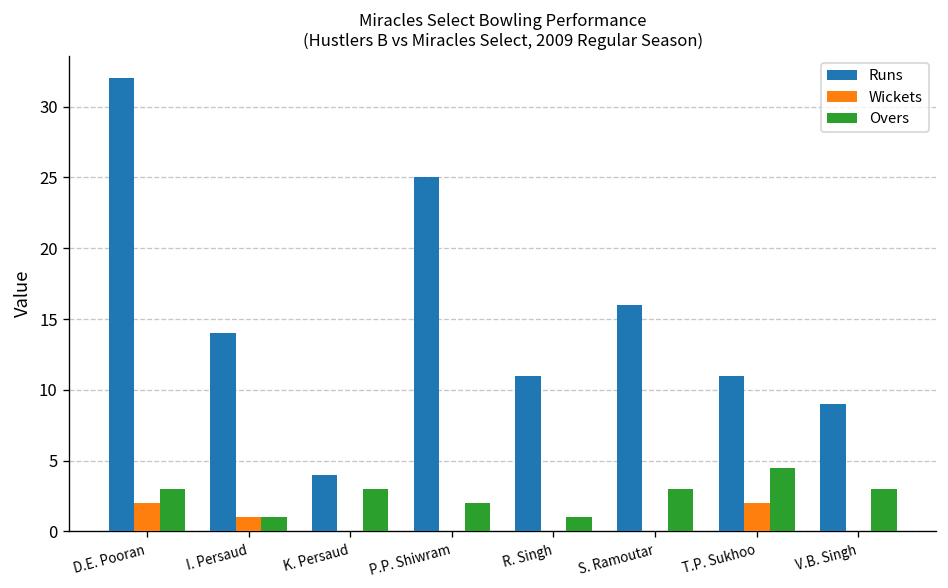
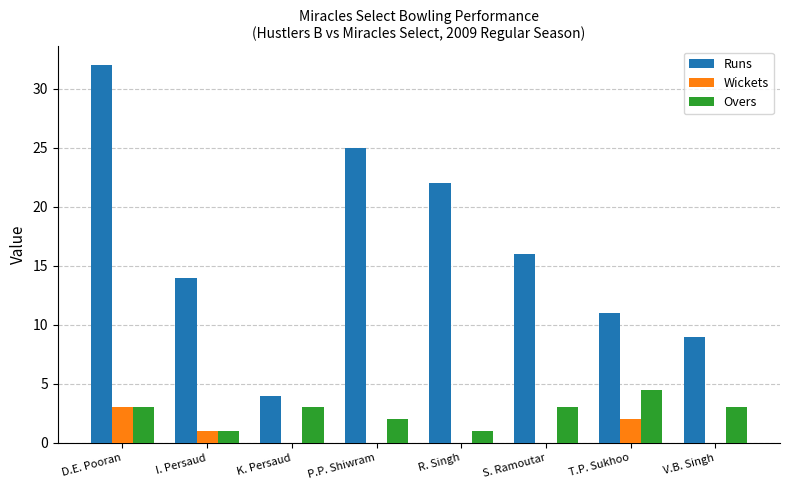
  {
    "Runs": {
      "D.E. Pooran": 32,
      "I. Persaud": 14,
      "K. Persaud": 4,
      "P.P. Shiwram": 25,
-     "R. Singh": 11,
+     "R. Singh": 22,
      "S. Ramoutar": 16,
      "T.P. Sukhoo": 11,
      "V.B. Singh": 9
    },
    "Wickets": {
-     "D.E. Pooran": 2,
+     "D.E. Pooran": 3,
      "I. Persaud": 1,
      "K. Persaud": 0,
      "P.P. Shiwram": 0,
      "R. Singh": 0,
      "S. Ramoutar": 0,
      "T.P. Sukhoo": 2,
      "V.B. Singh": 0
    },
    "Overs": {
      "D.E. Pooran": 3,
      "I. Persaud": 1,
      "K. Persaud": 3,
      "P.P. Shiwram": 2,
      "R. Singh": 1,
      "S. Ramoutar": 3,
      "T.P. Sukhoo": 4.5,
      "V.B. Singh": 3
    }
  }
